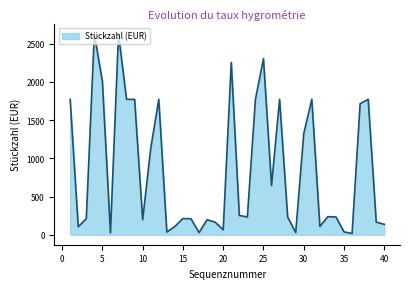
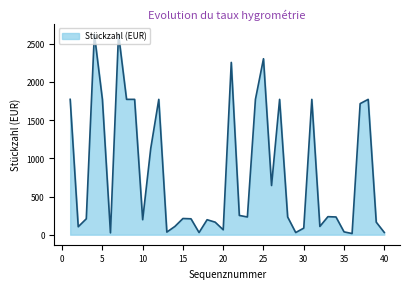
  {
-   "5": 2000,
+   "5": 1800,
    "10": 200,
    "15": 200,
    "20": 100,
    "25": 2300,
-   "30": 1300,
+   "30": 100,
    "35": 0,
-   "40": 100
+   "40": 0
  }
